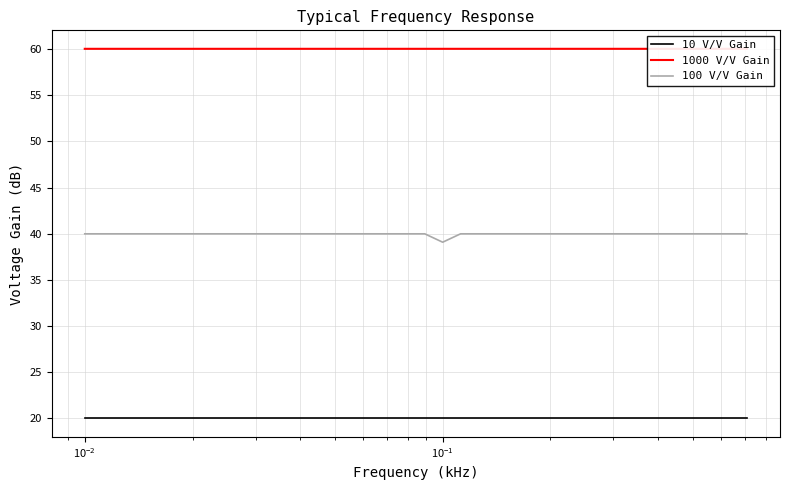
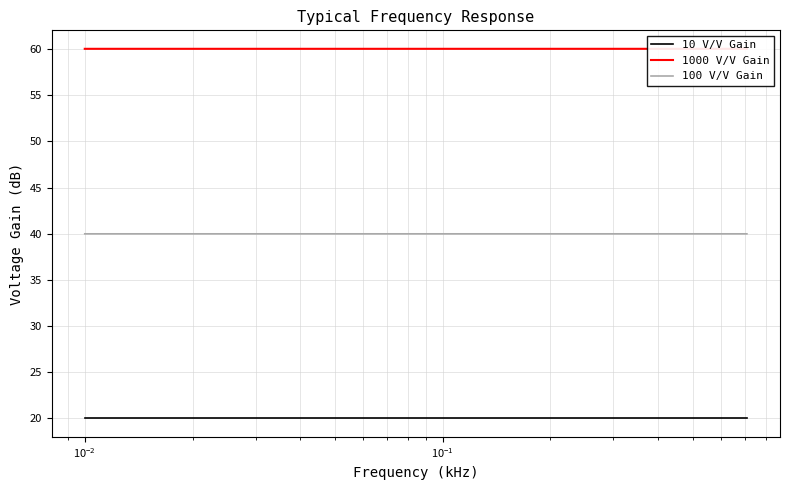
  {
    "10 V/V Gain": {
      "10^-2": 20,
      "10^-1": 20
    },
    "1000 V/V Gain": {
      "10^-2": 60,
      "10^-1": 60
    },
    "100 V/V Gain": {
      "10^-2": 40,
-     "10^-1": 39
+     "10^-1": 40
    }
  }
